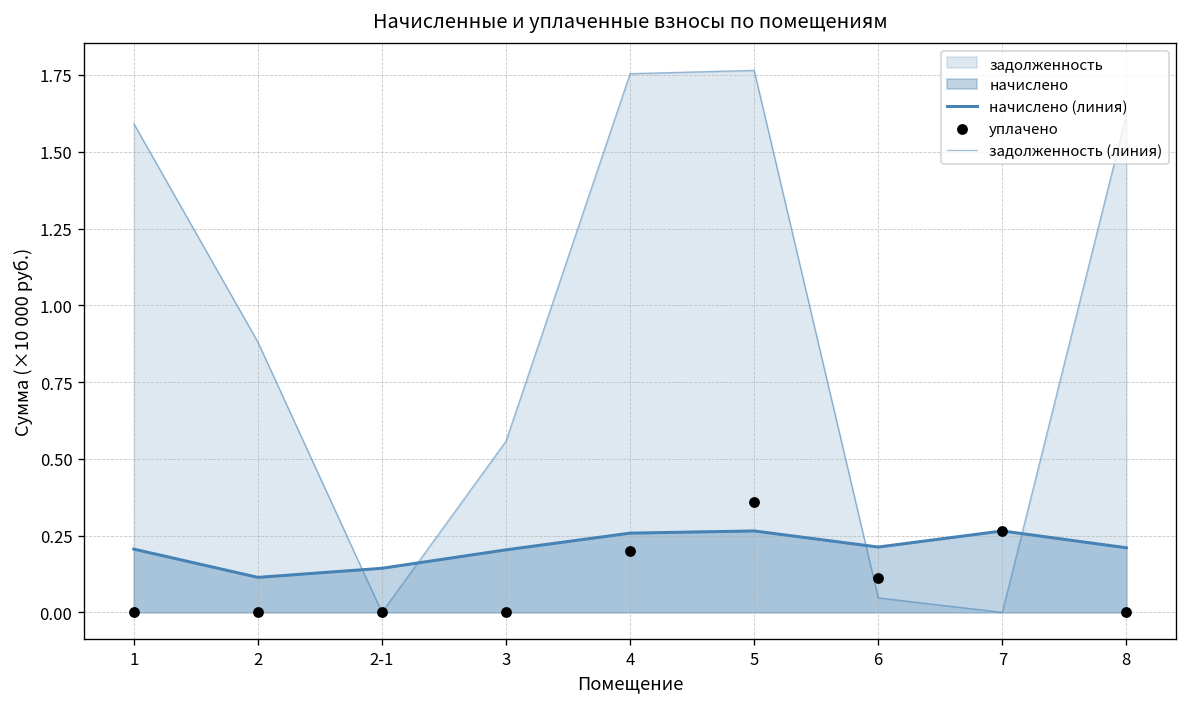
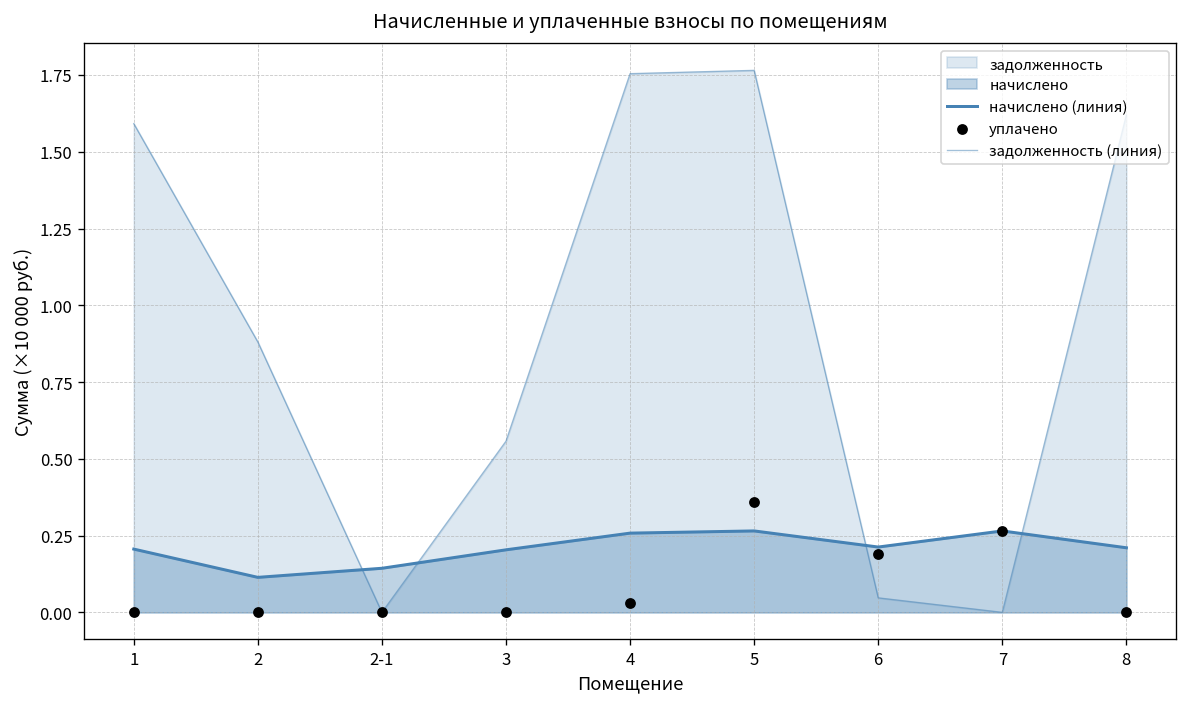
  {
    "уплачено": {
-     "4": 0.20,
-     "6": 0.11
+     "4": 0.03,
+     "6": 0.19
    }
  }
